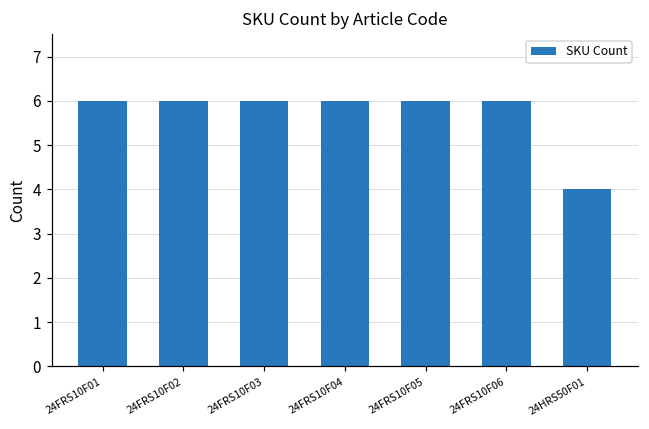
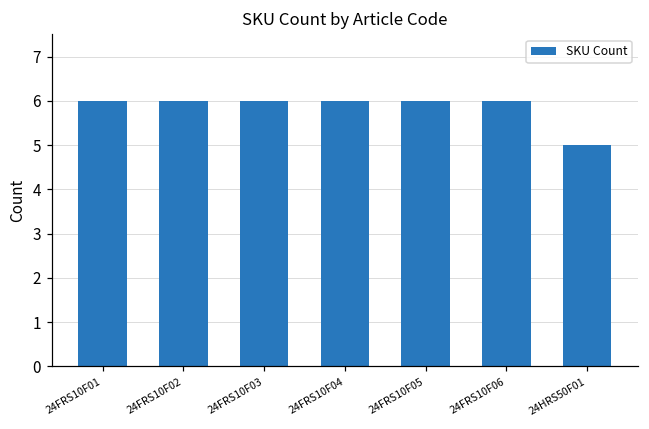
  {
    "24FRS10F01": 6,
    "24FRS10F02": 6,
    "24FRS10F03": 6,
    "24FRS10F04": 6,
    "24FRS10F05": 6,
    "24FRS10F06": 6,
-   "24HRS50F01": 4
+   "24HRS50F01": 5
  }
